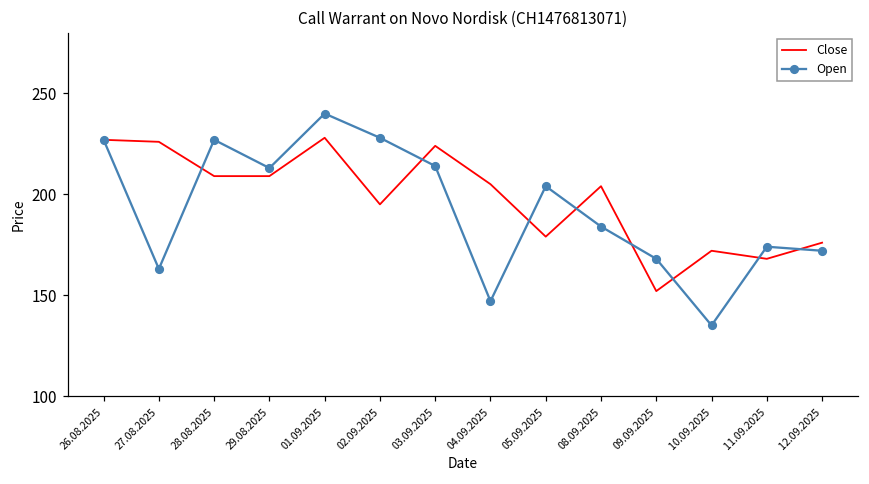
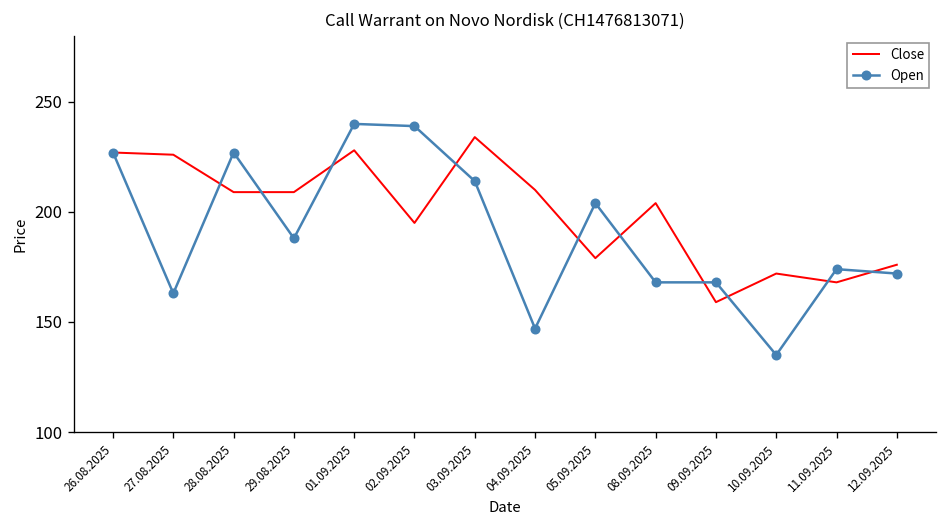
  {
    "Close": {
      "27.08.2025": 226,
      "28.08.2025": 209,
      "29.08.2025": 209,
      "01.09.2025": 228,
      "02.09.2025": 195,
-     "03.09.2025": 224,
-     "04.09.2025": 205,
+     "03.09.2025": 234,
+     "04.09.2025": 210,
      "05.09.2025": 179,
      "08.09.2025": 204,
-     "09.09.2025": 152,
+     "09.09.2025": 159,
      "10.09.2025": 172,
      "11.09.2025": 168,
      "12.09.2025": 176
    },
    "Open": {
      "27.08.2025": 163,
      "28.08.2025": 227,
-     "29.08.2025": 213,
+     "29.08.2025": 188,
      "01.09.2025": 240,
-     "02.09.2025": 228,
+     "02.09.2025": 239,
      "03.09.2025": 214,
      "04.09.2025": 147,
      "05.09.2025": 204,
-     "08.09.2025": 184,
+     "08.09.2025": 168,
      "09.09.2025": 168,
      "10.09.2025": 135,
      "11.09.2025": 174,
      "12.09.2025": 172
    }
  }
